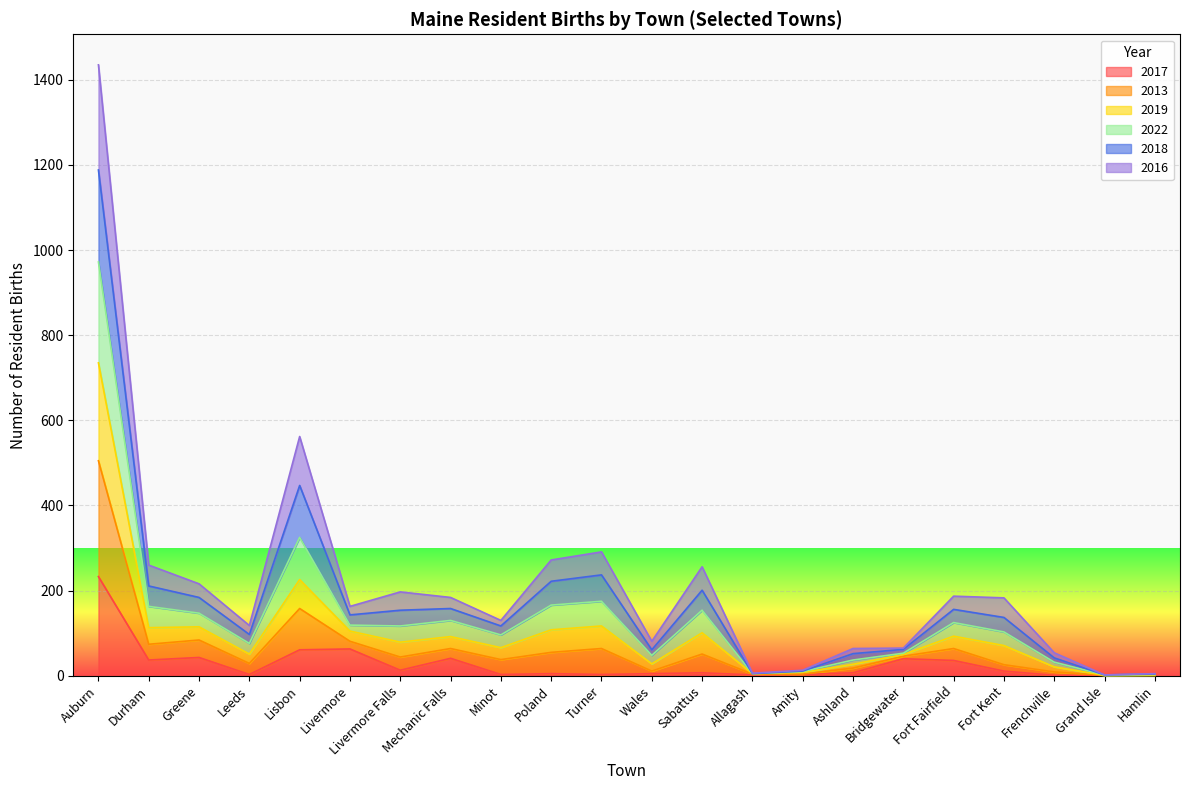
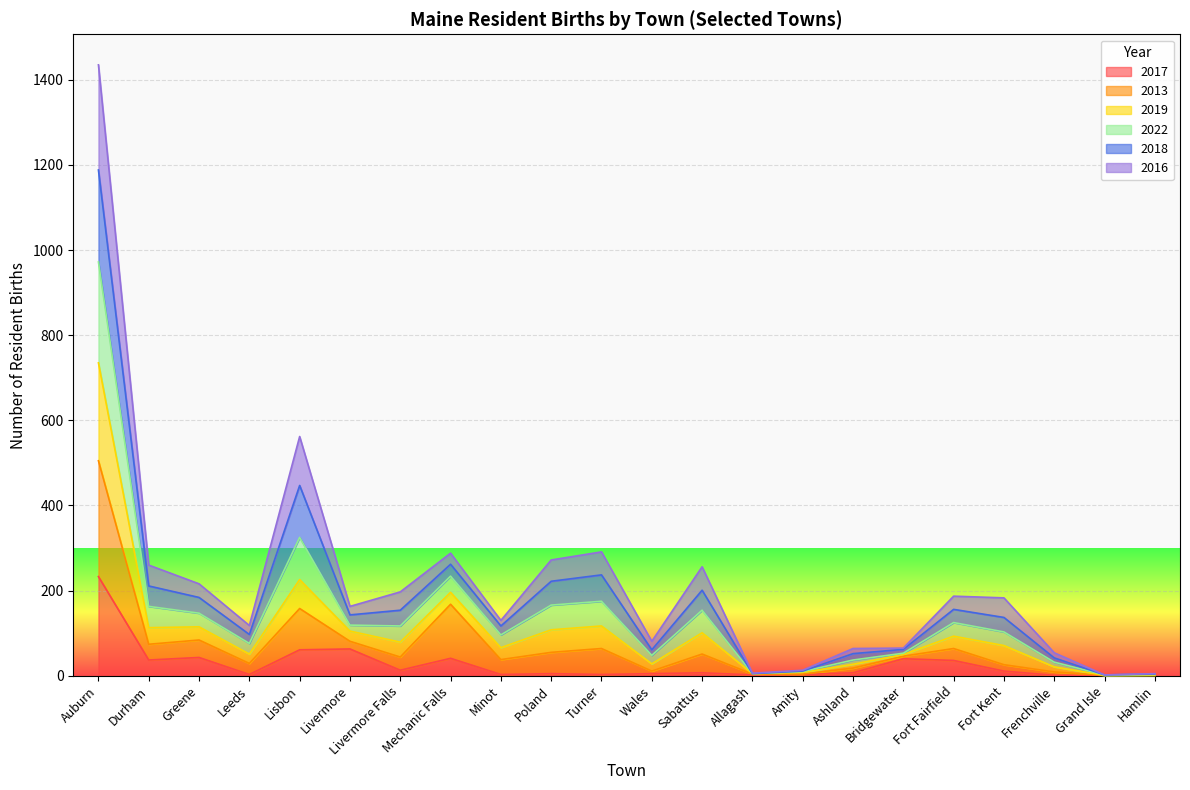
  {
    "2017": {
      "Auburn": 230,
      "Durham": 40,
      "Greene": 40,
      "Leeds": 0,
      "Lisbon": 60,
      "Livermore": 60,
      "Livermore Falls": 10,
      "Mechanic Falls": 40,
      "Minot": 0,
      "Poland": 10,
      "Turner": 0,
      "Sabattus": 10,
      "Ashland": 10,
      "Fort Fairfield": 40,
      "Fort Kent": 10,
      "Frenchville": 0
    },
    "2013": {
      "Auburn": 270,
      "Durham": 40,
      "Greene": 40,
      "Leeds": 30,
      "Lisbon": 100,
      "Livermore": 20,
      "Livermore Falls": 30,
-     "Mechanic Falls": 20,
+     "Mechanic Falls": 130,
      "Minot": 40,
      "Poland": 50,
      "Turner": 60,
      "Sabattus": 40,
      "Ashland": 10,
      "Fort Fairfield": 30,
      "Fort Kent": 20,
      "Frenchville": 10
    },
    "2019": {
      "Auburn": 230,
      "Durham": 40,
      "Greene": 30,
      "Leeds": 20,
      "Lisbon": 70,
      "Livermore": 20,
      "Livermore Falls": 40,
      "Mechanic Falls": 30,
      "Minot": 30,
      "Poland": 50,
      "Turner": 50,
      "Wales": 20,
      "Sabattus": 50,
      "Ashland": 10,
      "Fort Fairfield": 30,
      "Fort Kent": 50,
      "Frenchville": 10
    },
    "2022": {
      "Auburn": 240,
      "Durham": 50,
      "Greene": 30,
      "Leeds": 30,
      "Lisbon": 100,
      "Livermore": 10,
      "Livermore Falls": 40,
      "Mechanic Falls": 40,
      "Minot": 30,
      "Poland": 60,
      "Turner": 60,
      "Wales": 20,
      "Sabattus": 50,
      "Ashland": 10,
      "Fort Fairfield": 30,
      "Fort Kent": 30,
      "Frenchville": 10
    },
    "2018": {
      "Auburn": 220,
      "Durham": 50,
      "Greene": 40,
      "Leeds": 20,
      "Lisbon": 120,
      "Livermore": 20,
      "Livermore Falls": 40,
      "Mechanic Falls": 30,
      "Minot": 20,
      "Poland": 60,
      "Turner": 60,
      "Wales": 10,
      "Sabattus": 50,
      "Ashland": 20,
      "Fort Fairfield": 30,
      "Fort Kent": 30,
      "Frenchville": 10
    },
    "2016": {
      "Auburn": 250,
      "Durham": 50,
      "Greene": 30,
      "Leeds": 20,
      "Lisbon": 120,
      "Livermore": 20,
      "Livermore Falls": 40,
      "Mechanic Falls": 30,
      "Minot": 10,
      "Poland": 50,
      "Turner": 50,
      "Wales": 20,
      "Sabattus": 60,
      "Ashland": 10,
      "Fort Fairfield": 30,
      "Fort Kent": 50,
      "Frenchville": 10
    }
  }
